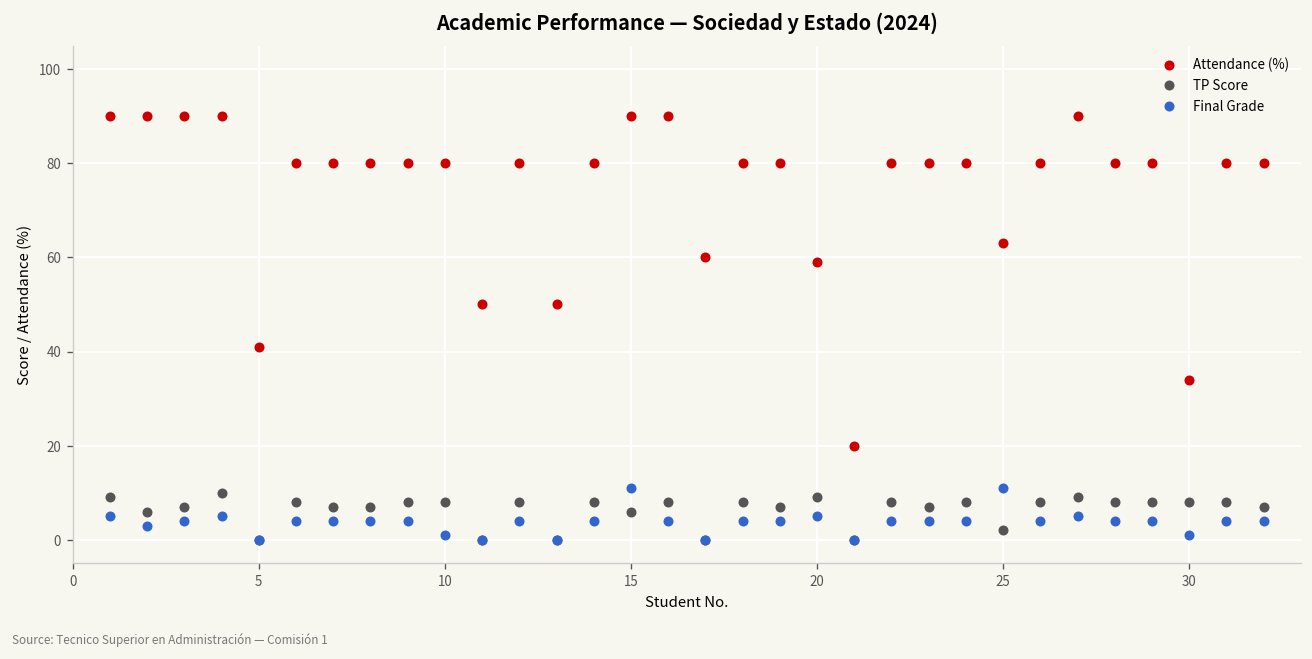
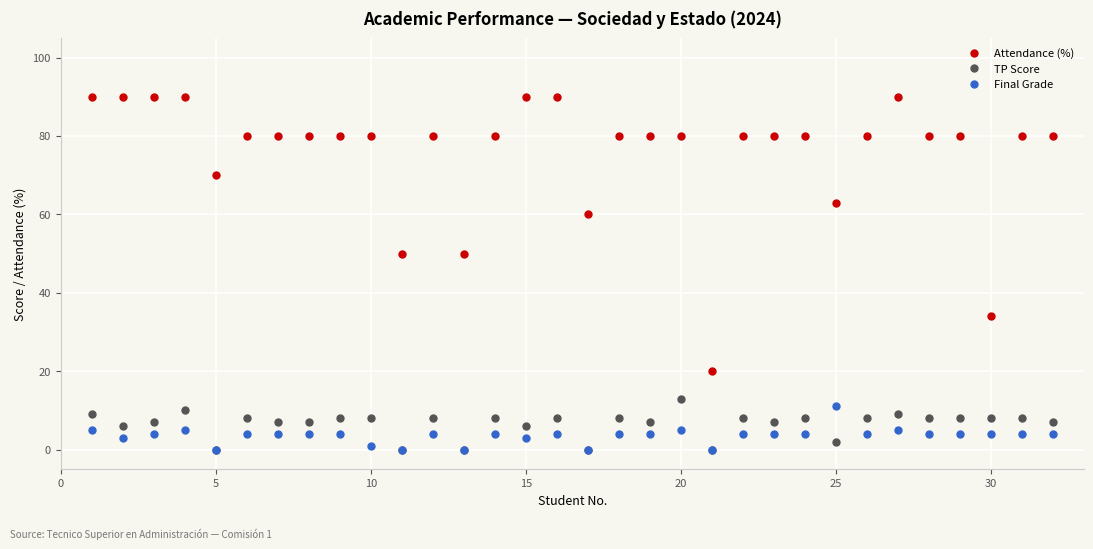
  {
    "Attendance (%)": {
-     "5": 41,
+     "5": 70,
      "10": 80,
      "15": 90,
-     "20": 59,
+     "20": 80,
      "25": 63,
      "30": 34
    },
    "TP Score": {
      "10": 8,
      "15": 6,
-     "20": 9,
+     "20": 13,
      "25": 2,
      "30": 8
    },
    "Final Grade": {
      "10": 1,
-     "15": 11,
+     "15": 3,
      "20": 5,
      "25": 11,
-     "30": 1
+     "30": 4
    }
  }
